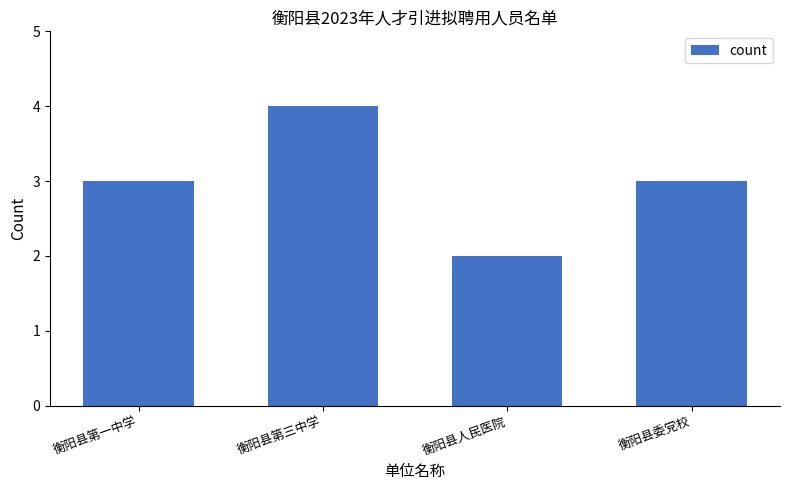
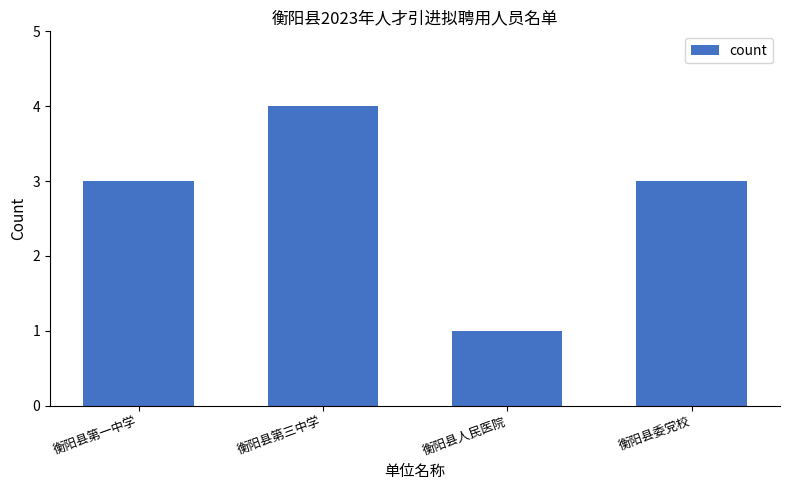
  {
    "衡阳县第一中学": 3,
    "衡阳县第三中学": 4,
-   "衡阳县人民医院": 2,
+   "衡阳县人民医院": 1,
    "衡阳县委党校": 3
  }
